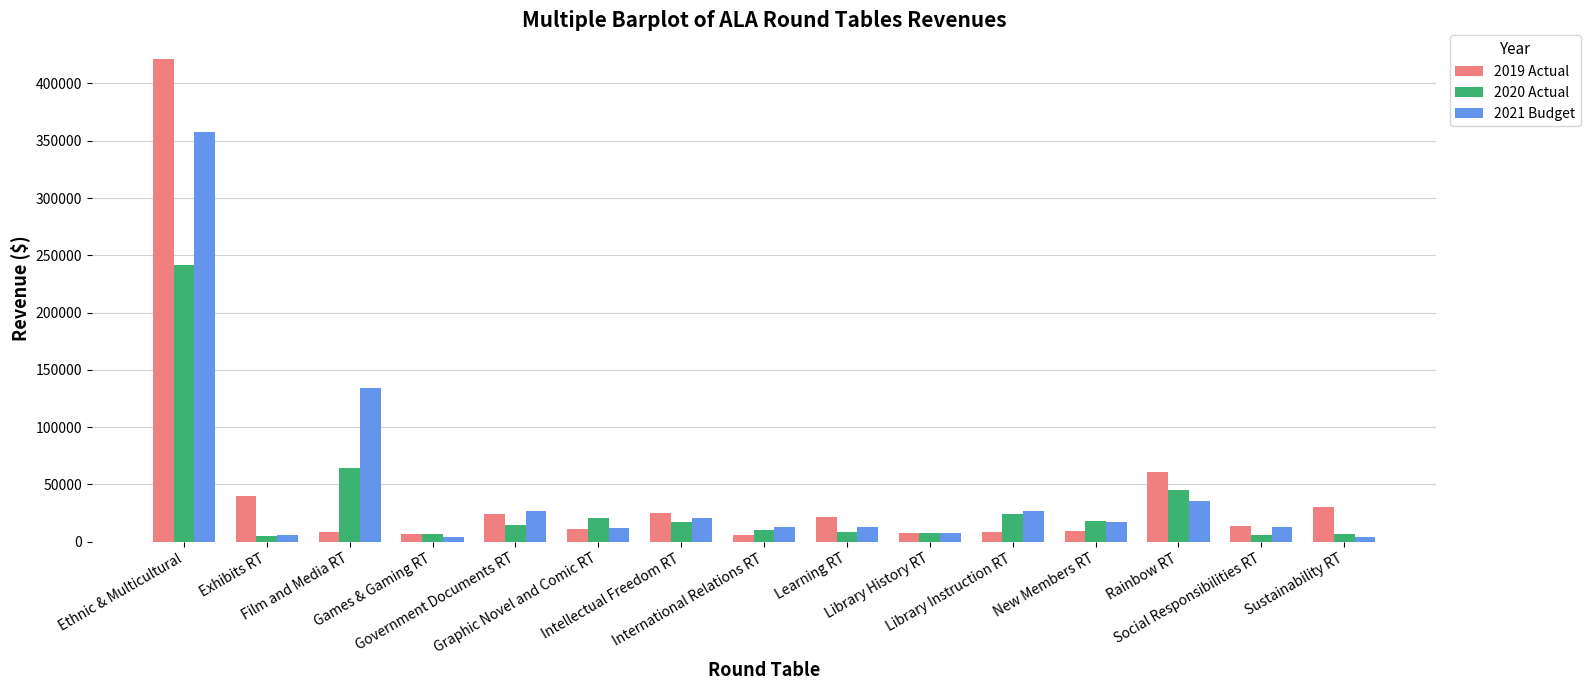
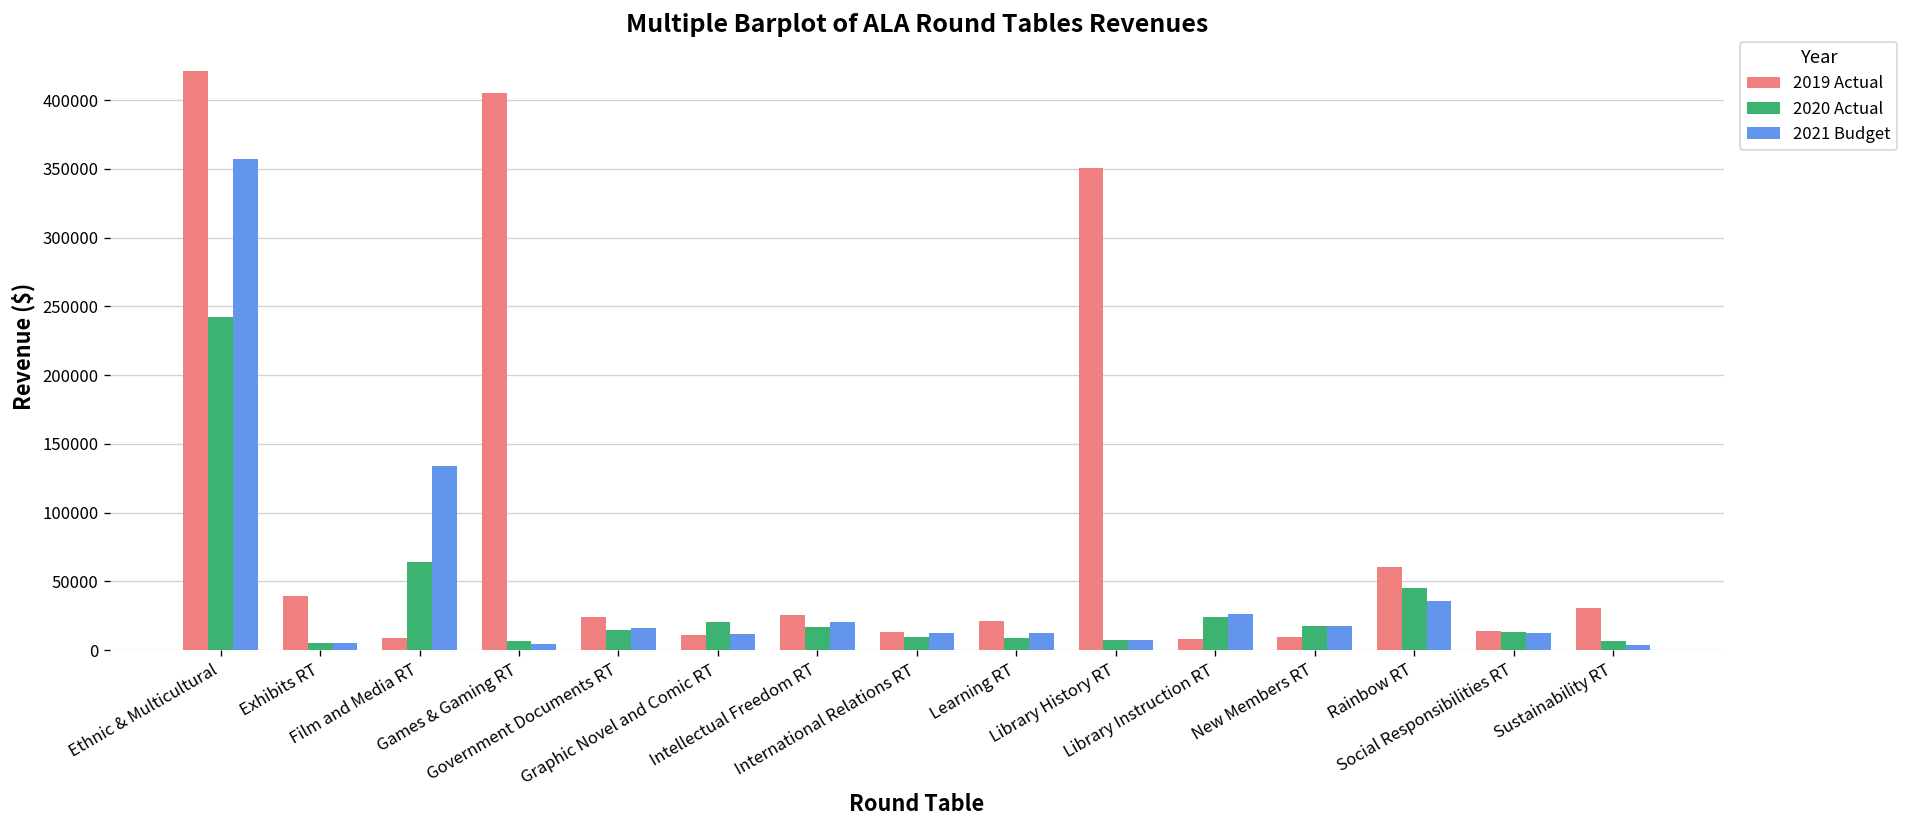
  {
    "2019 Actual": {
      "Ethnic & Multicultural": 421000,
      "Exhibits RT": 40000,
      "Film and Media RT": 8000,
-     "Games & Gaming RT": 7000,
+     "Games & Gaming RT": 405000,
      "Government Documents RT": 24000,
      "Graphic Novel and Comic RT": 11000,
      "Intellectual Freedom RT": 25000,
-     "International Relations RT": 6000,
+     "International Relations RT": 13000,
      "Learning RT": 21000,
-     "Library History RT": 8000,
+     "Library History RT": 351000,
      "Library Instruction RT": 8000,
      "New Members RT": 9000,
      "Rainbow RT": 61000,
      "Social Responsibilities RT": 14000,
      "Sustainability RT": 30000
    },
    "2020 Actual": {
      "Ethnic & Multicultural": 242000,
      "Exhibits RT": 5000,
      "Film and Media RT": 64000,
      "Games & Gaming RT": 7000,
      "Government Documents RT": 15000,
      "Graphic Novel and Comic RT": 20000,
      "Intellectual Freedom RT": 17000,
      "International Relations RT": 10000,
      "Learning RT": 9000,
      "Library History RT": 8000,
      "Library Instruction RT": 24000,
      "New Members RT": 18000,
      "Rainbow RT": 45000,
-     "Social Responsibilities RT": 6000,
+     "Social Responsibilities RT": 13000,
      "Sustainability RT": 7000
    },
    "2021 Budget": {
      "Ethnic & Multicultural": 358000,
      "Exhibits RT": 6000,
      "Film and Media RT": 134000,
      "Games & Gaming RT": 5000,
-     "Government Documents RT": 27000,
+     "Government Documents RT": 16000,
      "Graphic Novel and Comic RT": 12000,
      "Intellectual Freedom RT": 20000,
      "International Relations RT": 13000,
      "Learning RT": 13000,
      "Library History RT": 8000,
      "Library Instruction RT": 27000,
      "New Members RT": 17000,
      "Rainbow RT": 36000,
      "Social Responsibilities RT": 13000,
      "Sustainability RT": 4000
    }
  }
